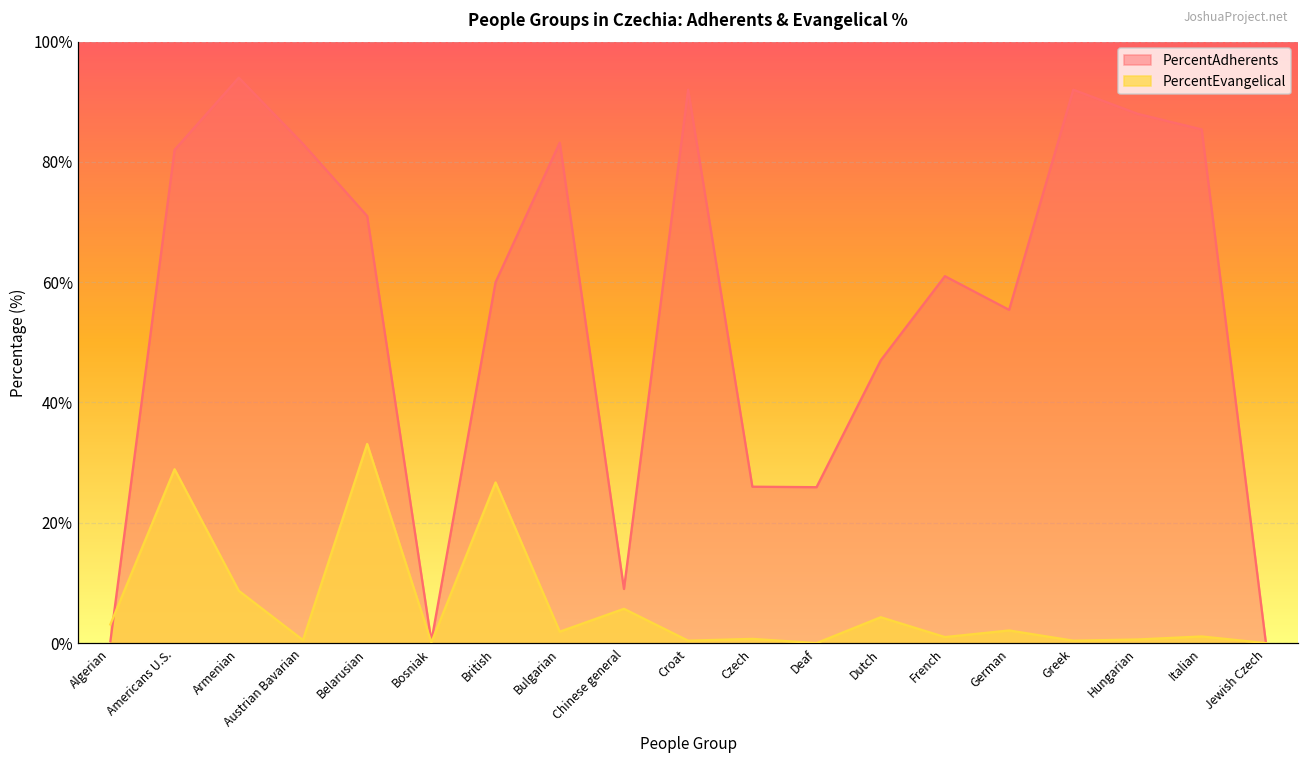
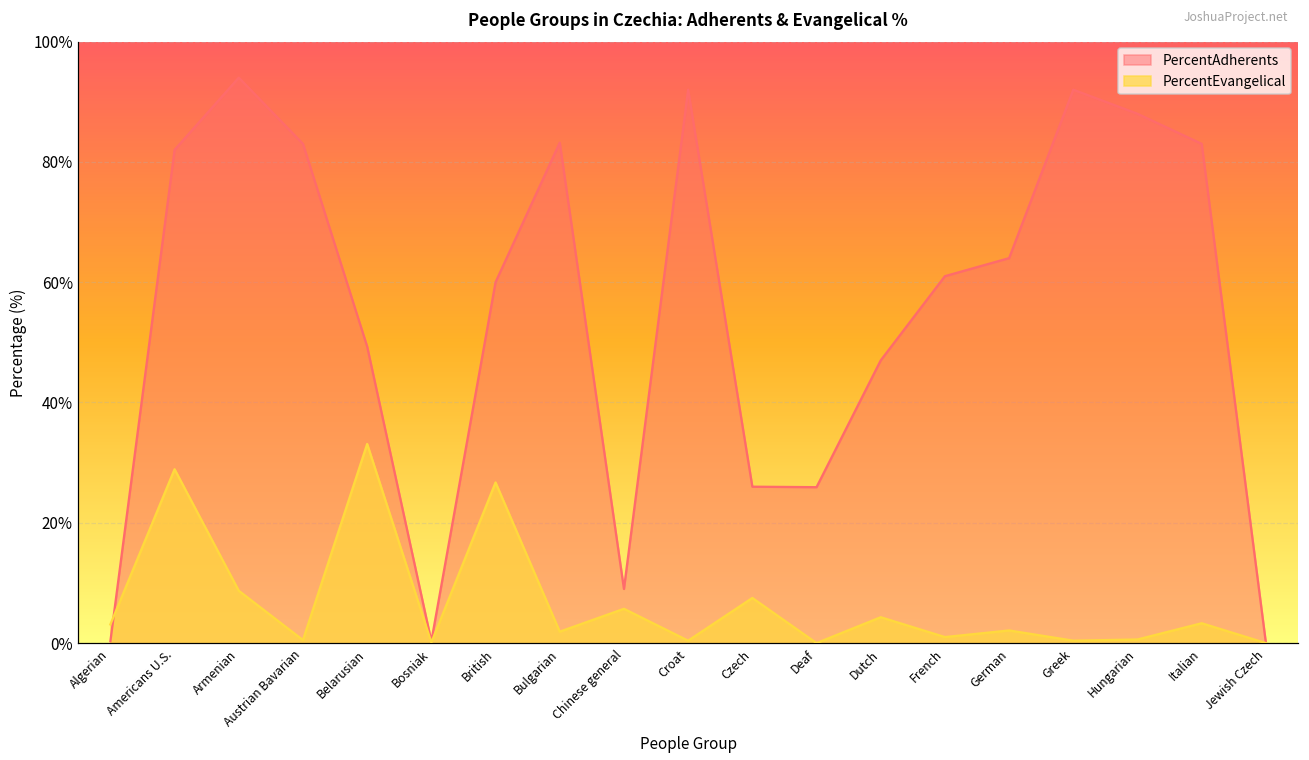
  {
    "PercentAdherents": {
      "Algerian": "0%",
      "Americans U.S.": "82%",
      "Armenian": "94%",
      "Austrian Bavarian": "83%",
-     "Belarusian": "71%",
+     "Belarusian": "49%",
      "British": "60%",
      "Bulgarian": "83%",
      "Chinese general": "9%",
      "Croat": "92%",
      "Czech": "26%",
      "Deaf": "26%",
      "Dutch": "47%",
      "French": "61%",
-     "German": "55%",
+     "German": "64%",
      "Greek": "92%",
      "Hungarian": "88%",
-     "Italian": "85%"
+     "Italian": "83%"
    },
    "PercentEvangelical": {
      "Algerian": "3%",
      "Americans U.S.": "29%",
      "Armenian": "9%",
      "Austrian Bavarian": "1%",
      "Belarusian": "33%",
      "British": "27%",
      "Bulgarian": "2%",
      "Chinese general": "6%",
      "Croat": "0%",
-     "Czech": "1%",
+     "Czech": "8%",
      "Deaf": "0%",
      "Dutch": "4%",
      "French": "1%",
      "German": "2%",
      "Greek": "0%",
      "Hungarian": "1%",
-     "Italian": "1%"
+     "Italian": "3%"
    }
  }
